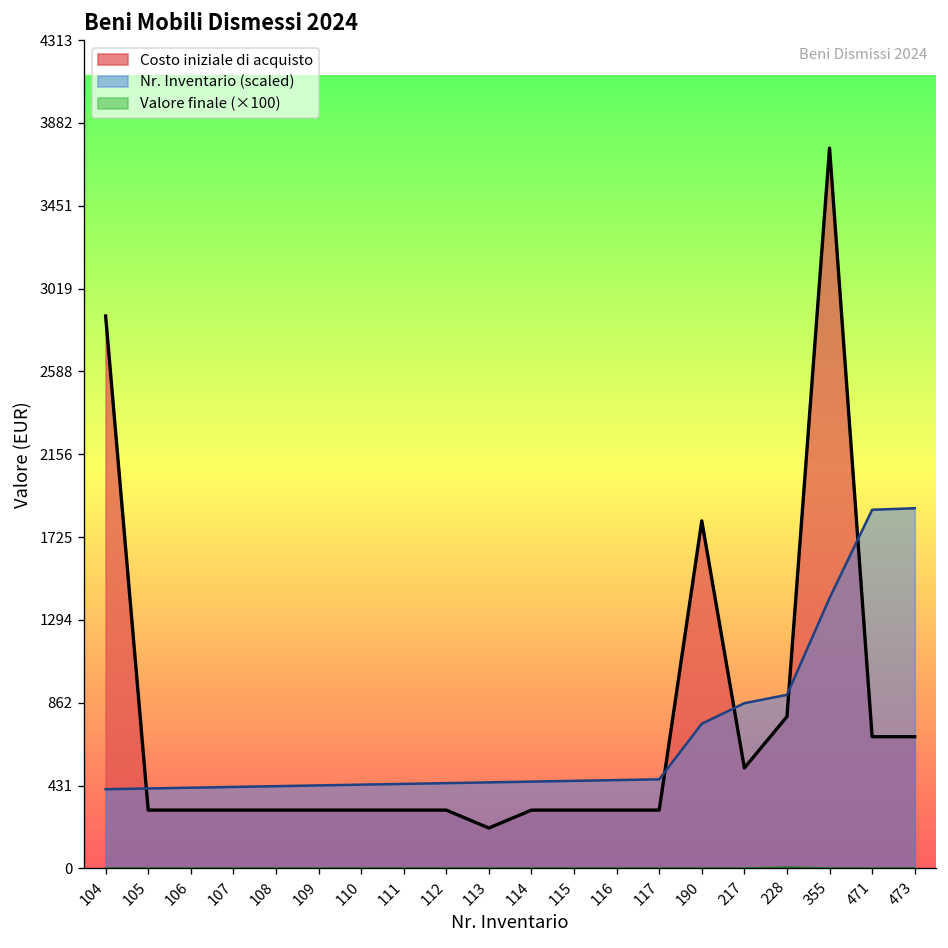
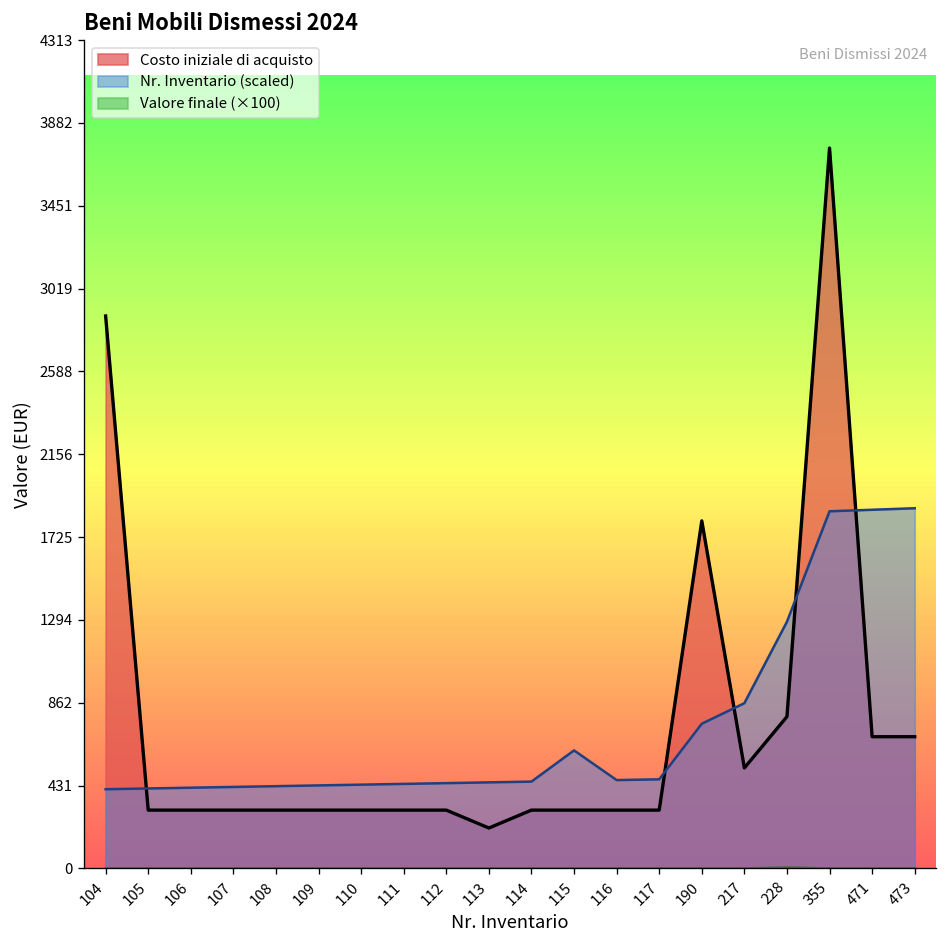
  {
    "Costo iniziale di acquisto": {
      "104": 2880,
      "105": 300,
      "106": 300,
      "107": 300,
      "108": 300,
      "109": 300,
      "110": 300,
      "111": 300,
      "112": 300,
      "113": 210,
      "114": 300,
      "115": 300,
      "116": 300,
      "117": 300,
      "190": 1810,
      "217": 520,
      "228": 790,
      "355": 3750,
      "471": 690,
      "473": 690
    },
    "Nr. Inventario (scaled)": {
      "104": 410,
      "105": 420,
      "106": 420,
      "107": 420,
      "108": 430,
      "109": 430,
      "110": 440,
      "111": 440,
      "112": 440,
      "113": 450,
      "114": 450,
-     "115": 460,
+     "115": 610,
      "116": 460,
      "117": 460,
      "190": 750,
      "217": 860,
-     "228": 900,
-     "355": 1410,
+     "228": 1280,
+     "355": 1860,
      "471": 1870,
      "473": 1880
    },
    "Valore finale (×100)": {
      "104": 0,
      "105": 0,
      "106": 0,
      "107": 0,
      "108": 0,
      "109": 0,
      "110": 0,
      "111": 0,
      "112": 0,
      "113": 0,
      "114": 0,
      "115": 0,
      "116": 0,
      "117": 0,
      "190": 0,
      "217": 0,
      "228": 0,
      "355": 0,
      "471": 0,
      "473": 0
    }
  }
